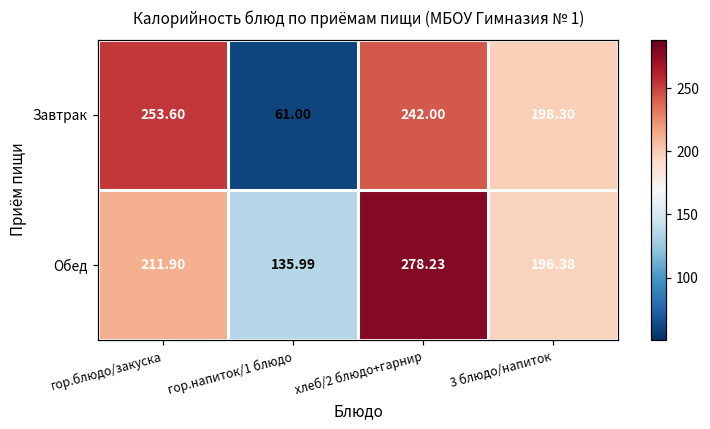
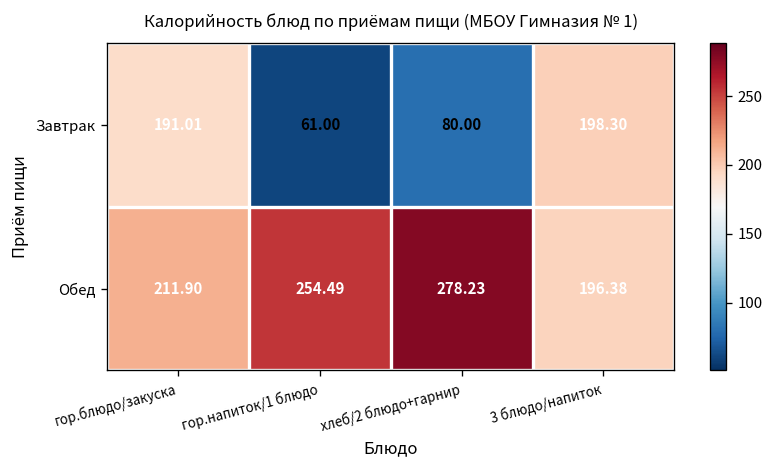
  {
    "Завтрак": {
-     "гор.блюдо/закуска": 253.60,
+     "гор.блюдо/закуска": 191.01,
      "гор.напиток/1 блюдо": 61.00,
-     "хлеб/2 блюдо+гарнир": 242.00,
+     "хлеб/2 блюдо+гарнир": 80.00,
      "3 блюдо/напиток": 198.30
    },
    "Обед": {
      "гор.блюдо/закуска": 211.90,
-     "гор.напиток/1 блюдо": 135.99,
+     "гор.напиток/1 блюдо": 254.49,
      "хлеб/2 блюдо+гарнир": 278.23,
      "3 блюдо/напиток": 196.38
    }
  }
